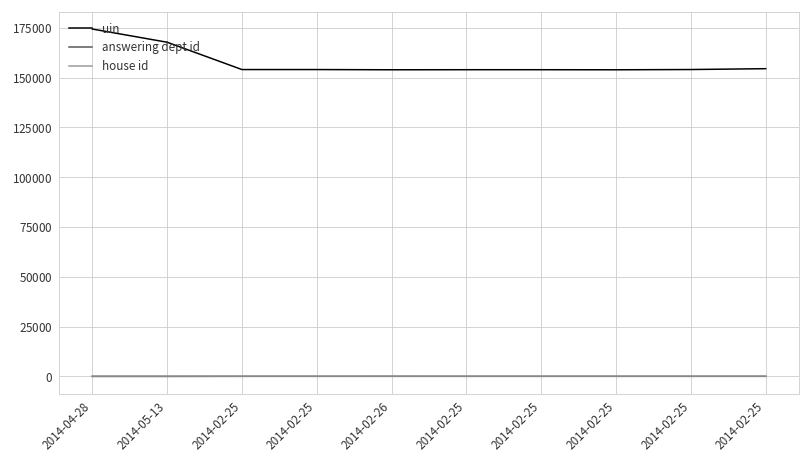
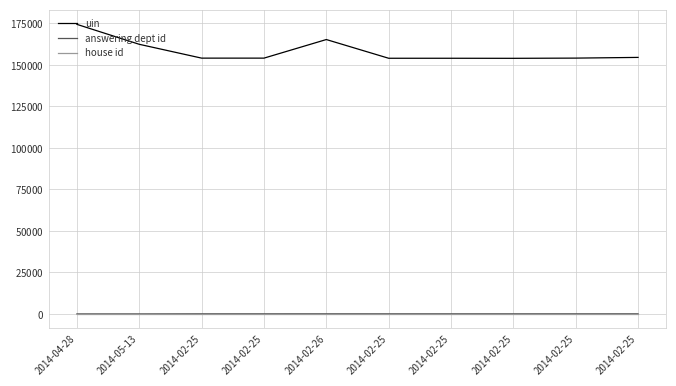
  {
    "uin": {
      "2014-04-28": 174000,
-     "2014-05-13": 168000,
-     "2014-02-26": 154000
+     "2014-05-13": 162000,
+     "2014-02-26": 165000
    },
    "house id": {
      "2014-04-28": 0,
      "2014-05-13": 0,
      "2014-02-26": 0
    }
  }
